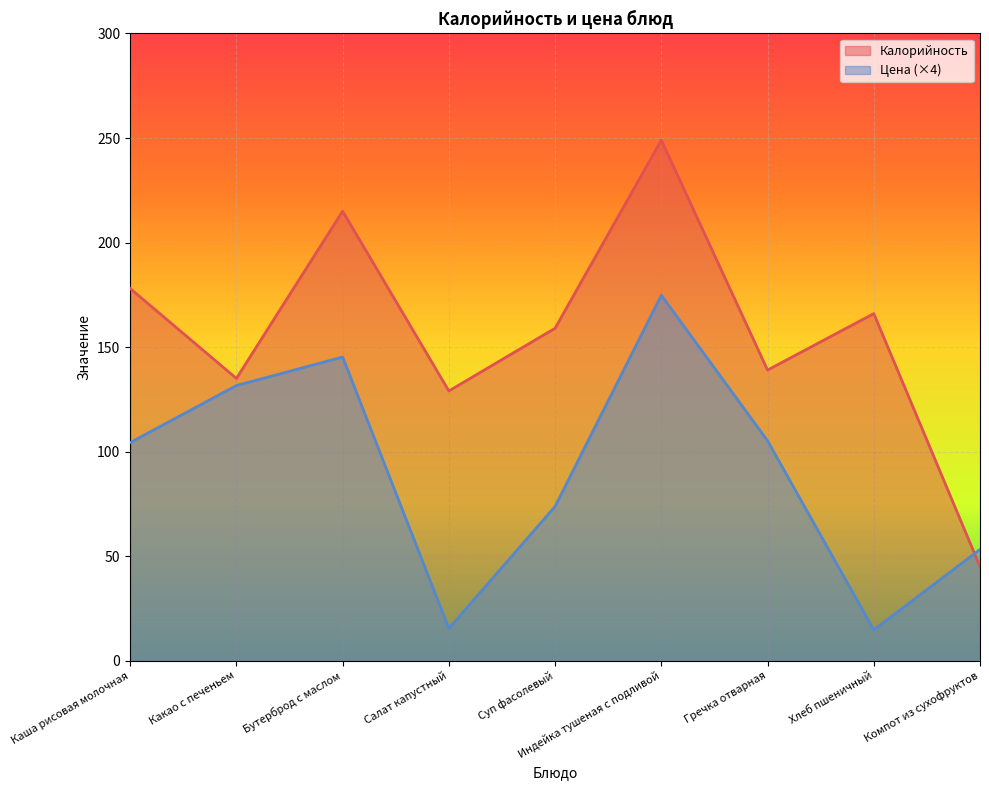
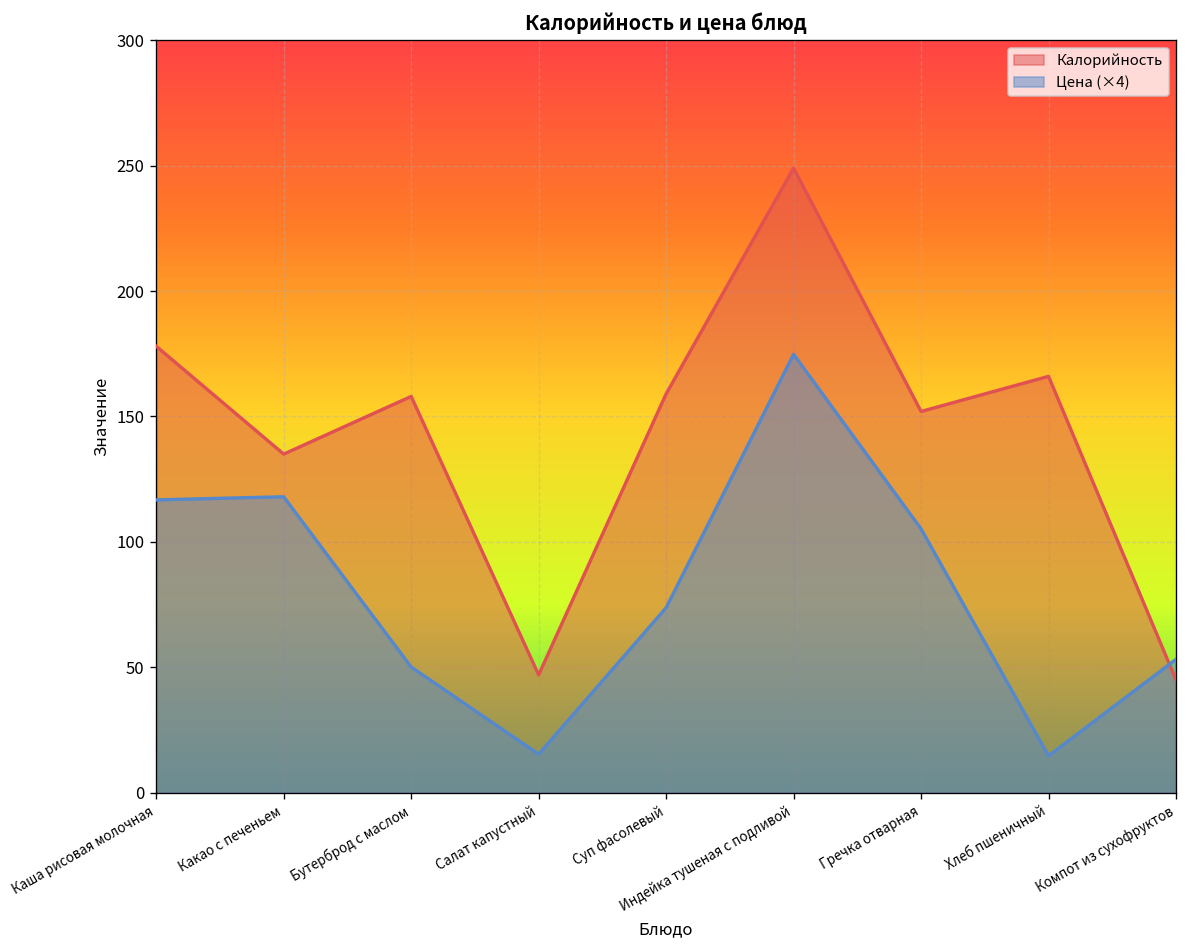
  {
    "Калорийность": {
      "Каша рисовая молочная": 178,
      "Какао с печеньем": 135,
-     "Бутерброд с маслом": 215,
-     "Салат капустный": 129,
+     "Бутерброд с маслом": 158,
+     "Салат капустный": 47,
      "Суп фасолевый": 159,
      "Индейка тушеная с подливой": 249,
-     "Гречка отварная": 139,
+     "Гречка отварная": 152,
      "Хлеб пшеничный": 166,
      "Компот из сухофруктов": 45
    },
    "Цена (×4)": {
-     "Каша рисовая молочная": 104,
-     "Какао с печеньем": 132,
-     "Бутерброд с маслом": 145,
+     "Каша рисовая молочная": 117,
+     "Какао с печеньем": 118,
+     "Бутерброд с маслом": 50,
      "Салат капустный": 15,
      "Суп фасолевый": 74,
      "Индейка тушеная с подливой": 175,
      "Гречка отварная": 105,
      "Хлеб пшеничный": 15,
      "Компот из сухофруктов": 53
    }
  }
